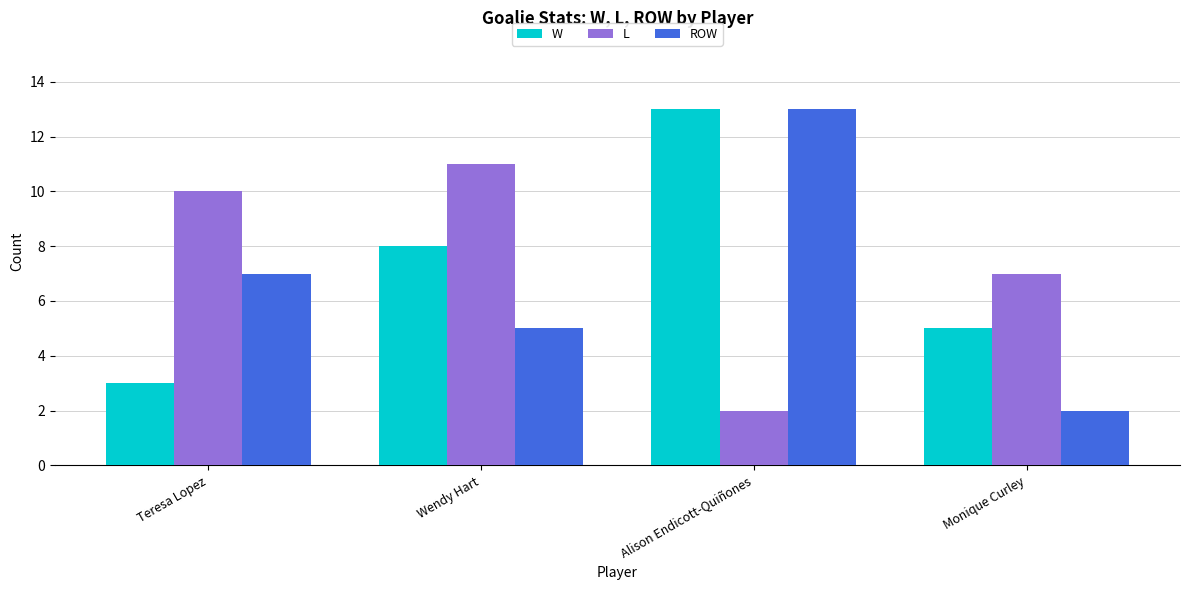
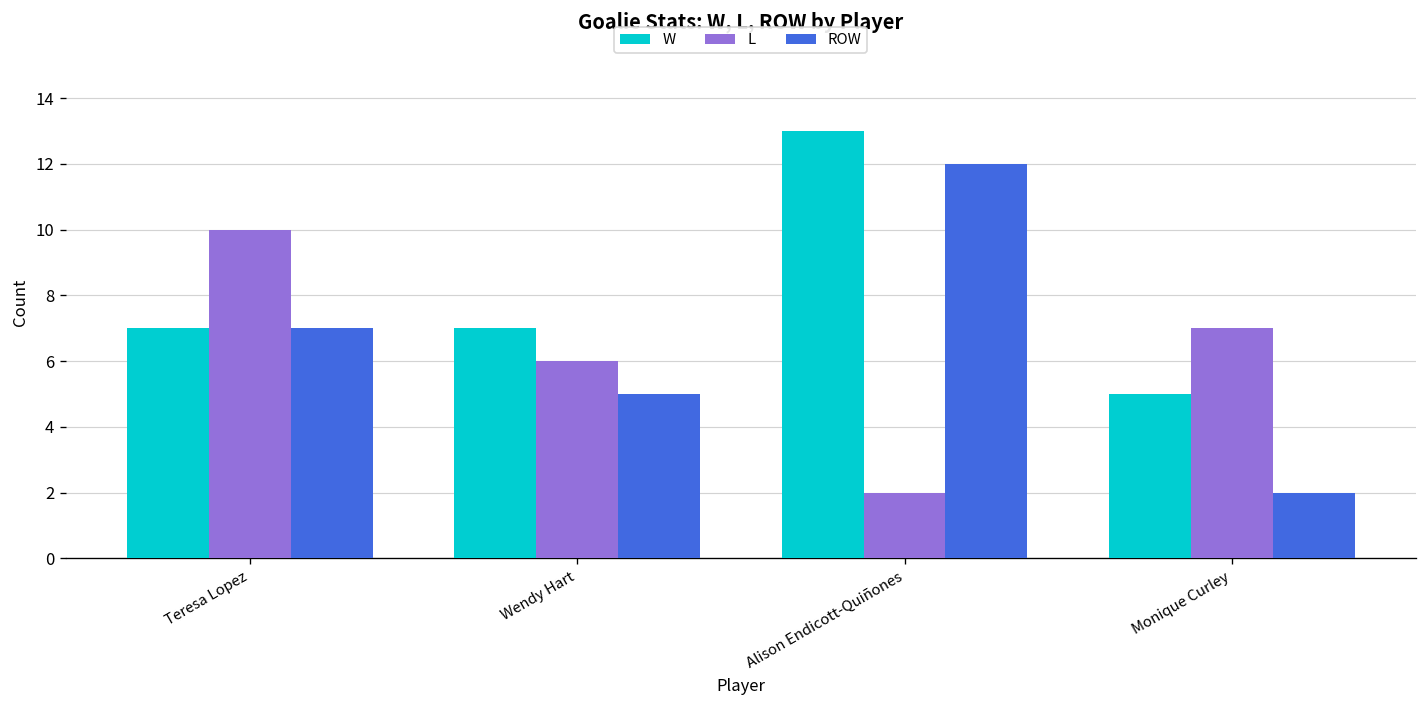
  {
    "W": {
-     "Teresa Lopez": 3,
-     "Wendy Hart": 8,
+     "Teresa Lopez": 7,
+     "Wendy Hart": 7,
      "Alison Endicott-Quiñones": 13,
      "Monique Curley": 5
    },
    "L": {
      "Teresa Lopez": 10,
-     "Wendy Hart": 11,
+     "Wendy Hart": 6,
      "Alison Endicott-Quiñones": 2,
      "Monique Curley": 7
    },
    "ROW": {
      "Teresa Lopez": 7,
      "Wendy Hart": 5,
-     "Alison Endicott-Quiñones": 13,
+     "Alison Endicott-Quiñones": 12,
      "Monique Curley": 2
    }
  }
